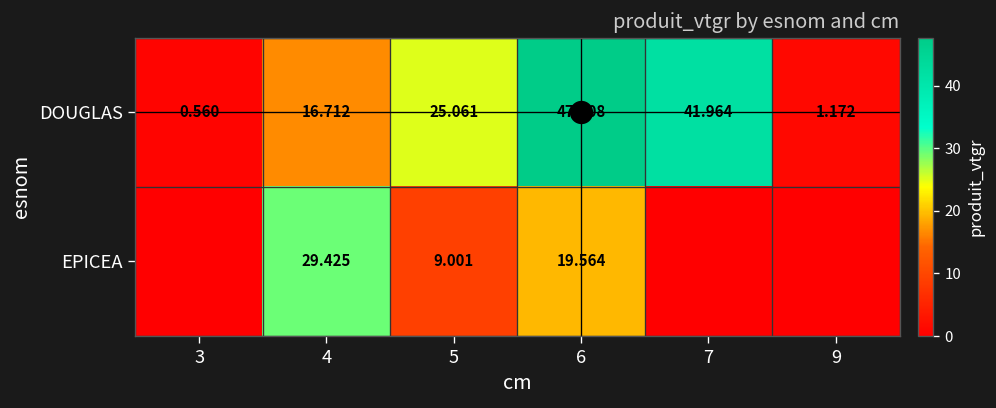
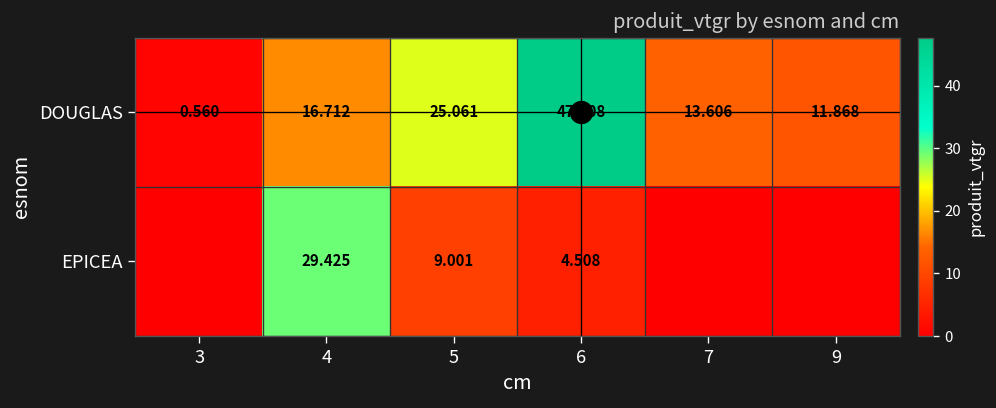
  {
    "DOUGLAS": {
      "3": 0.560,
      "4": 16.712,
      "5": 25.061,
-     "7": 41.964,
-     "9": 1.172
+     "7": 13.606,
+     "9": 11.868
    },
    "EPICEA": {
      "4": 29.425,
      "5": 9.001,
-     "6": 19.564
+     "6": 4.508
    }
  }
